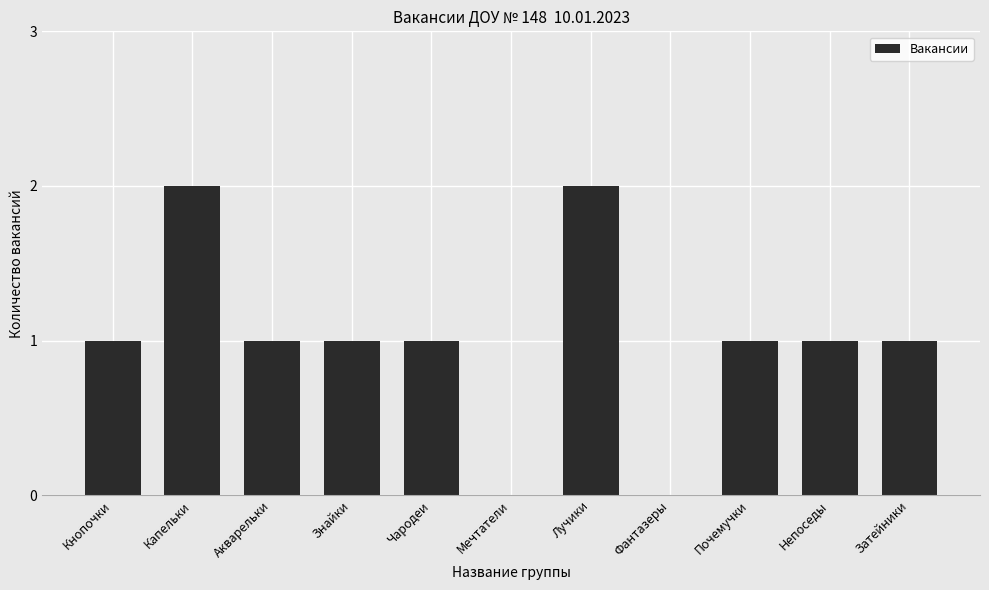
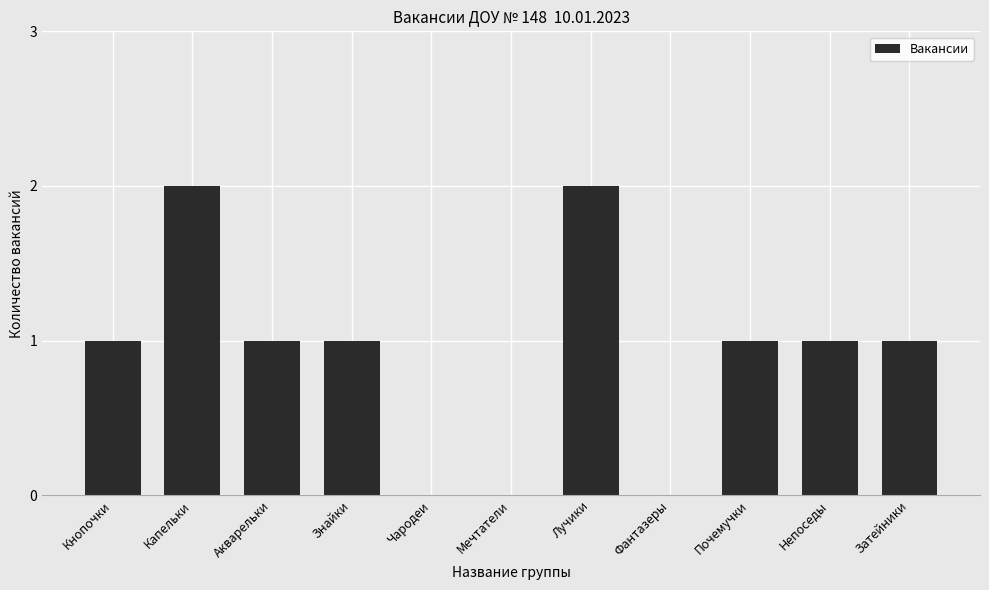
  {
    "Кнопочки": 1,
    "Капельки": 2,
    "Акварельки": 1,
    "Знайки": 1,
-   "Чародеи": 1,
+   "Чародеи": 0,
    "Мечтатели": 0,
    "Лучики": 2,
    "Фантазеры": 0,
    "Почемучки": 1,
    "Непоседы": 1,
    "Затейники": 1
  }
